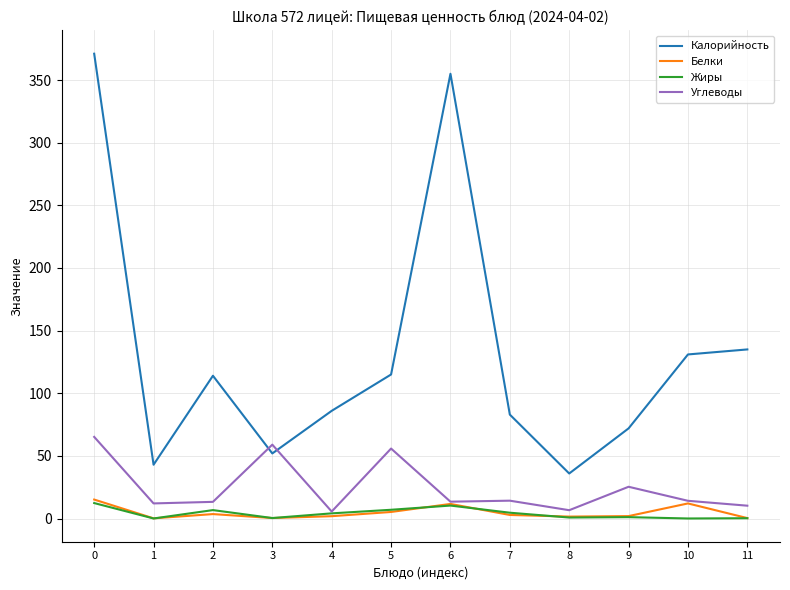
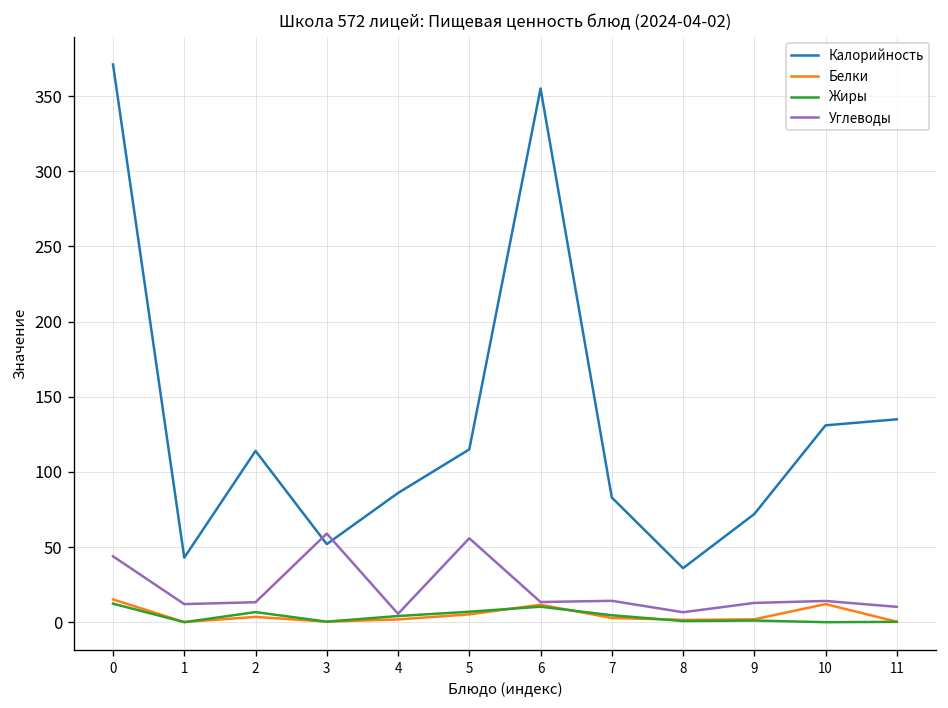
  {
    "Калорийность": {
      "0": 371,
      "1": 43,
      "2": 114,
      "3": 52,
      "4": 86,
      "5": 115,
      "6": 355,
      "7": 83,
      "8": 36,
      "9": 72,
      "10": 131,
      "11": 135
    },
    "Белки": {
      "0": 15,
      "2": 4,
      "4": 2,
      "10": 12
    },
    "Жиры": {
      "0": 12,
      "2": 7,
      "10": 0
    },
    "Углеводы": {
-     "0": 65,
+     "0": 44,
      "1": 12,
      "2": 13,
      "3": 59,
      "5": 56,
      "7": 14,
      "8": 7,
-     "9": 25,
+     "9": 13,
      "10": 14,
      "11": 10
    }
  }
